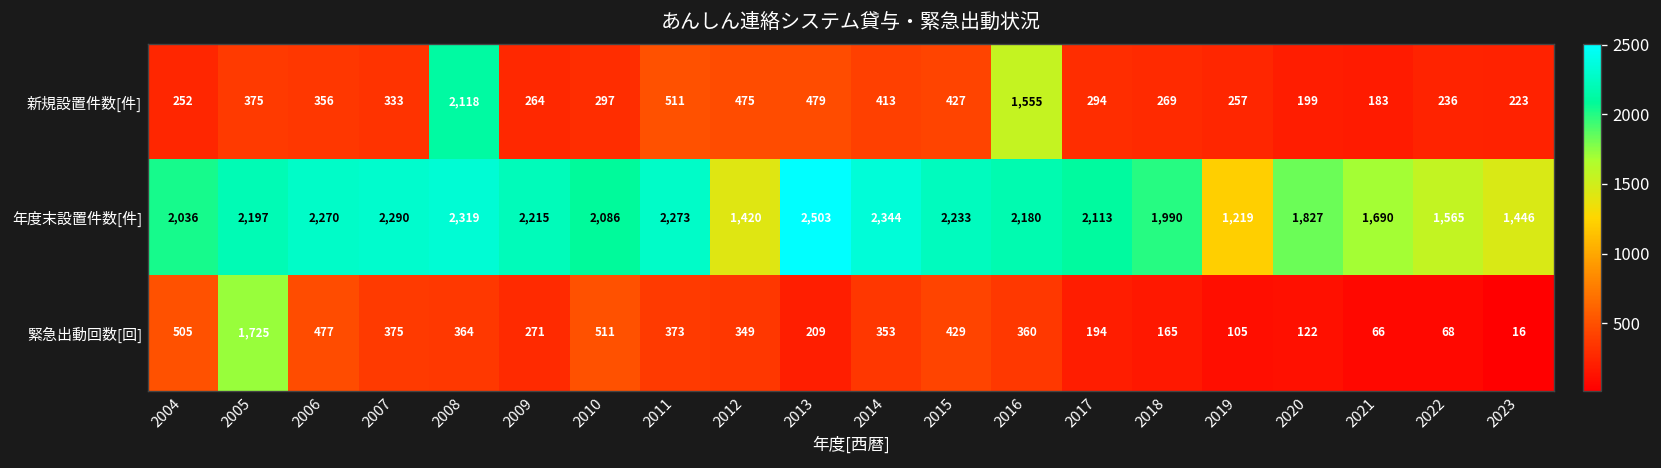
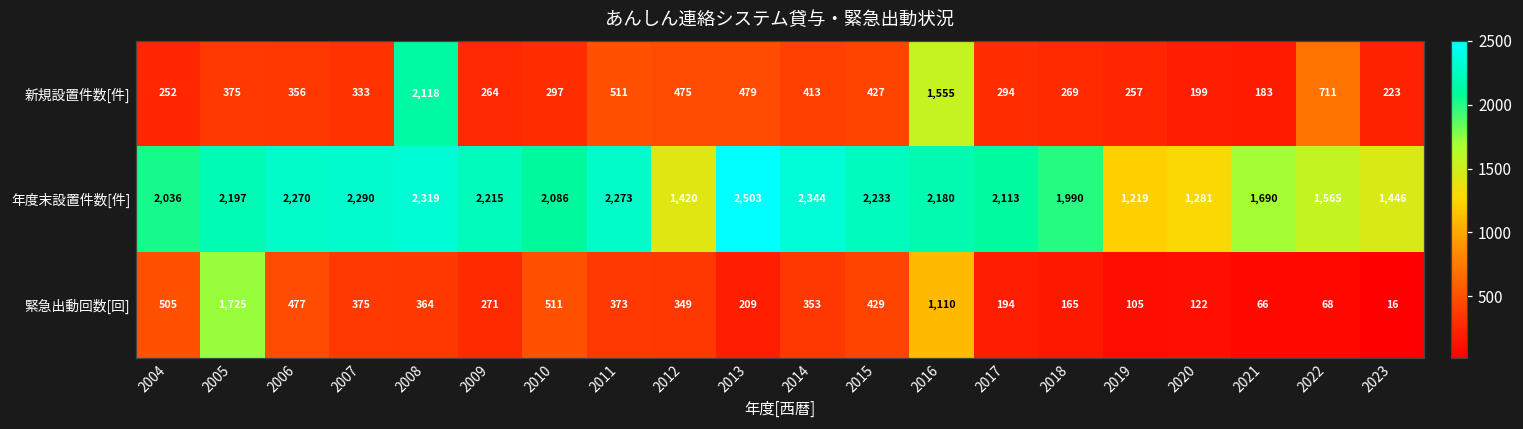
  {
    "新規設置件数[件]": {
      "2004": "252",
      "2005": "375",
      "2006": "356",
      "2007": "333",
      "2008": "2,118",
      "2009": "264",
      "2010": "297",
      "2011": "511",
      "2012": "475",
      "2013": "479",
      "2014": "413",
      "2015": "427",
      "2016": "1,555",
      "2017": "294",
      "2018": "269",
      "2019": "257",
      "2020": "199",
      "2021": "183",
-     "2022": "236",
+     "2022": "711",
      "2023": "223"
    },
    "年度末設置件数[件]": {
      "2004": "2,036",
      "2005": "2,197",
      "2006": "2,270",
      "2007": "2,290",
      "2008": "2,319",
      "2009": "2,215",
      "2010": "2,086",
      "2011": "2,273",
      "2012": "1,420",
      "2013": "2,503",
      "2014": "2,344",
      "2015": "2,233",
      "2016": "2,180",
      "2017": "2,113",
      "2018": "1,990",
      "2019": "1,219",
-     "2020": "1,827",
+     "2020": "1,281",
      "2021": "1,690",
      "2022": "1,565",
      "2023": "1,446"
    },
    "緊急出動回数[回]": {
      "2004": "505",
      "2005": "1,725",
      "2006": "477",
      "2007": "375",
      "2008": "364",
      "2009": "271",
      "2010": "511",
      "2011": "373",
      "2012": "349",
      "2013": "209",
      "2014": "353",
      "2015": "429",
-     "2016": "360",
+     "2016": "1,110",
      "2017": "194",
      "2018": "165",
      "2019": "105",
      "2020": "122",
      "2021": "66",
      "2022": "68",
      "2023": "16"
    }
  }
